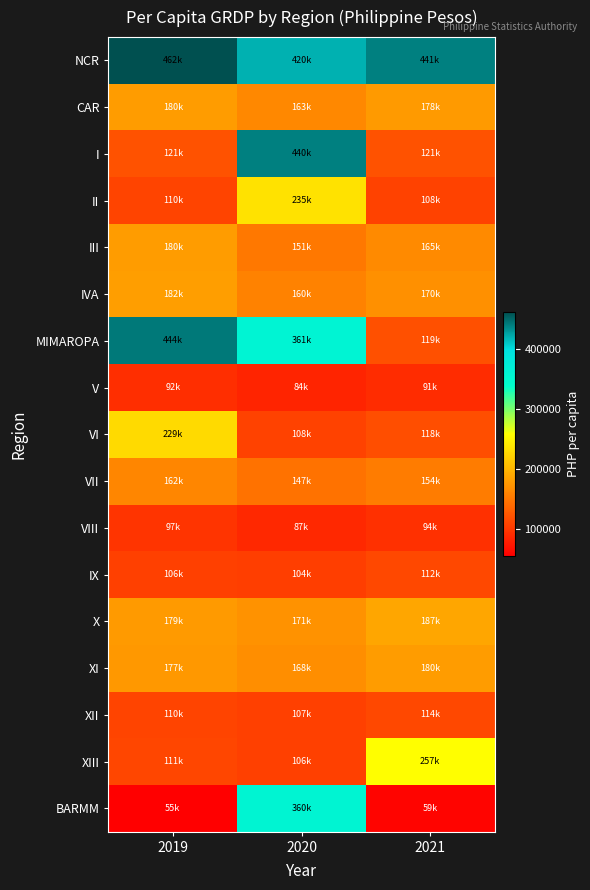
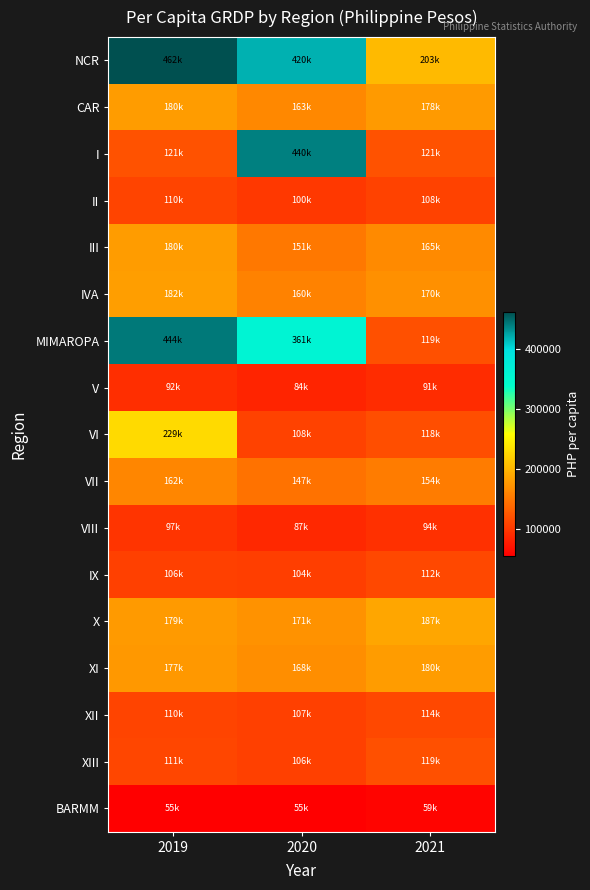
  {
    "NCR": {
      "2019": "462k",
      "2020": "420k",
-     "2021": "441k"
+     "2021": "203k"
    },
    "CAR": {
      "2019": "180k",
      "2020": "163k",
      "2021": "178k"
    },
    "I": {
      "2019": "121k",
      "2020": "440k",
      "2021": "121k"
    },
    "II": {
      "2019": "110k",
-     "2020": "235k",
+     "2020": "100k",
      "2021": "108k"
    },
    "III": {
      "2019": "180k",
      "2020": "151k",
      "2021": "165k"
    },
    "IVA": {
      "2019": "182k",
      "2020": "160k",
      "2021": "170k"
    },
    "MIMAROPA": {
      "2019": "444k",
      "2020": "361k",
      "2021": "119k"
    },
    "V": {
      "2019": "92k",
      "2020": "84k",
      "2021": "91k"
    },
    "VI": {
      "2019": "229k",
      "2020": "108k",
      "2021": "118k"
    },
    "VII": {
      "2019": "162k",
      "2020": "147k",
      "2021": "154k"
    },
    "VIII": {
      "2019": "97k",
      "2020": "87k",
      "2021": "94k"
    },
    "IX": {
      "2019": "106k",
      "2020": "104k",
      "2021": "112k"
    },
    "X": {
      "2019": "179k",
      "2020": "171k",
      "2021": "187k"
    },
    "XI": {
      "2019": "177k",
      "2020": "168k",
      "2021": "180k"
    },
    "XII": {
      "2019": "110k",
      "2020": "107k",
      "2021": "114k"
    },
    "XIII": {
      "2019": "111k",
      "2020": "106k",
-     "2021": "257k"
+     "2021": "119k"
    },
    "BARMM": {
      "2019": "55k",
-     "2020": "360k",
+     "2020": "55k",
      "2021": "59k"
    }
  }
